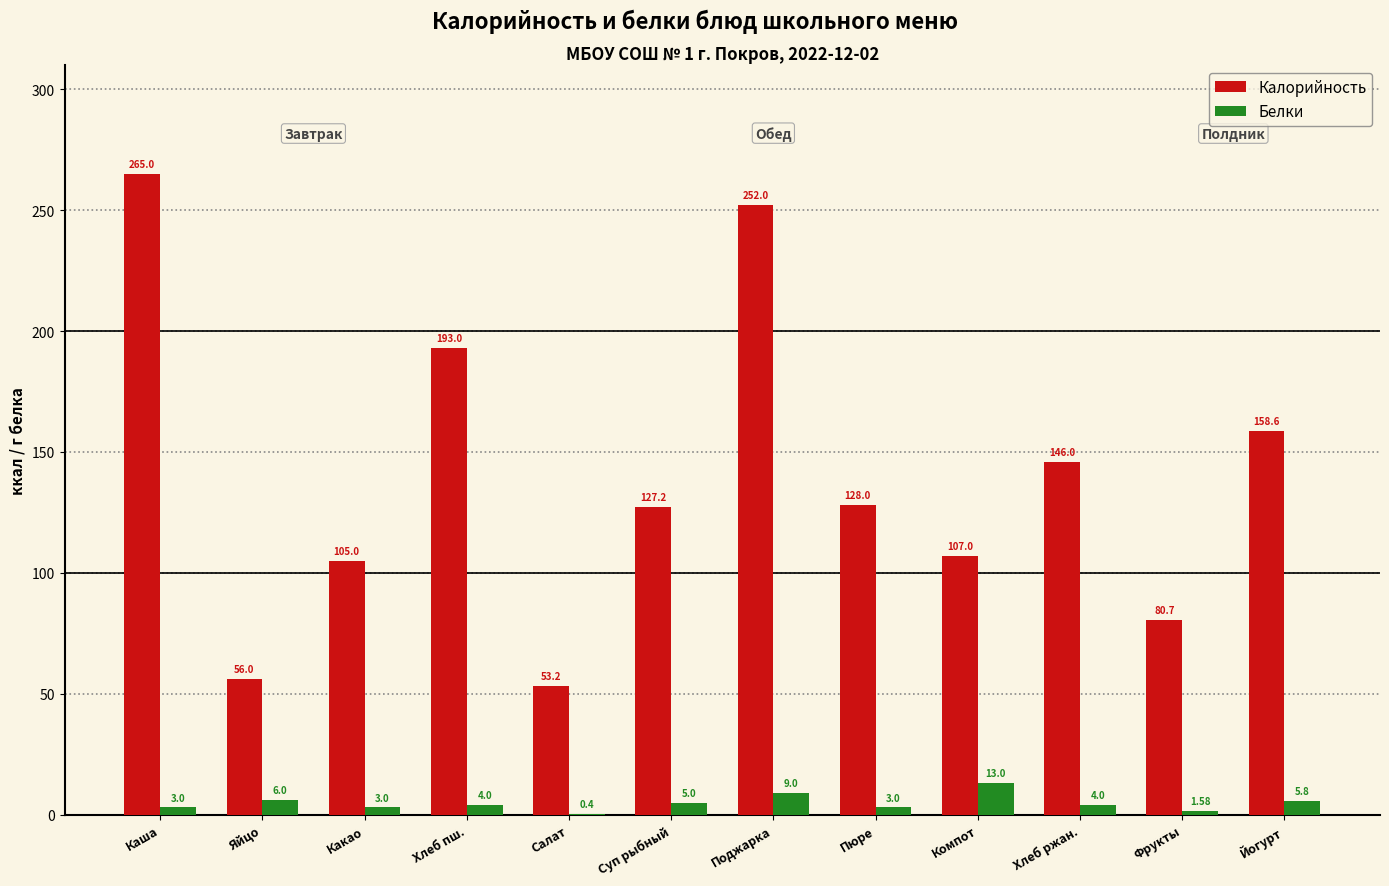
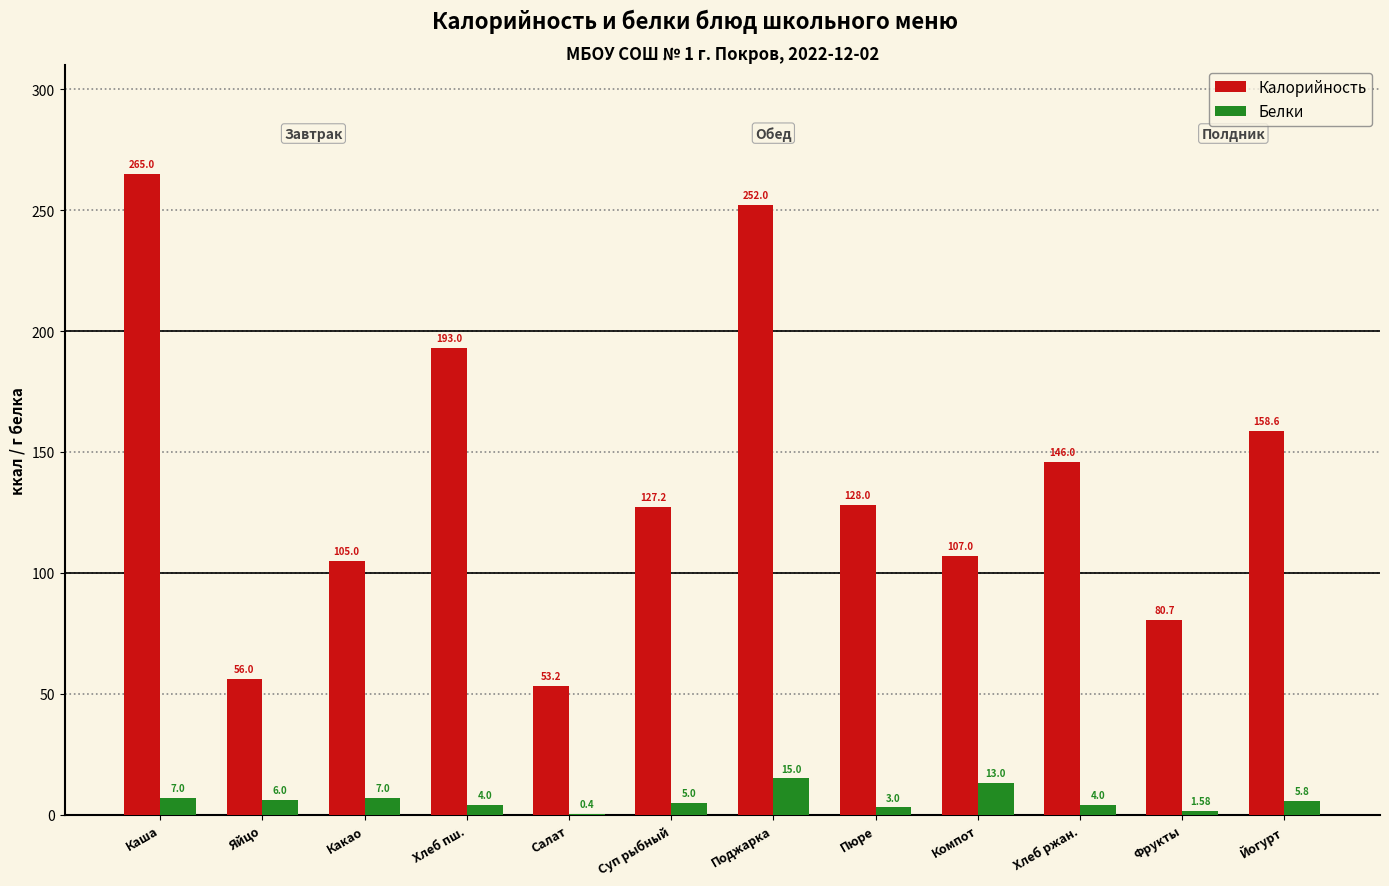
  {
    "Калорийность": {
      "Каша": 265.0,
      "Яйцо": 56.0,
      "Какао": 105.0,
      "Хлеб пш.": 193.0,
      "Салат": 53.2,
      "Суп рыбный": 127.2,
      "Поджарка": 252.0,
      "Пюре": 128.0,
      "Компот": 107.0,
      "Хлеб ржан.": 146.0,
      "Фрукты": 80.7,
      "Йогурт": 158.6
    },
    "Белки": {
-     "Каша": 3.0,
+     "Каша": 7.0,
      "Яйцо": 6.0,
-     "Какао": 3.0,
+     "Какао": 7.0,
      "Хлеб пш.": 4.0,
      "Салат": 0.4,
      "Суп рыбный": 5.0,
-     "Поджарка": 9.0,
+     "Поджарка": 15.0,
      "Пюре": 3.0,
      "Компот": 13.0,
      "Хлеб ржан.": 4.0,
      "Фрукты": 1.58,
      "Йогурт": 5.8
    }
  }
